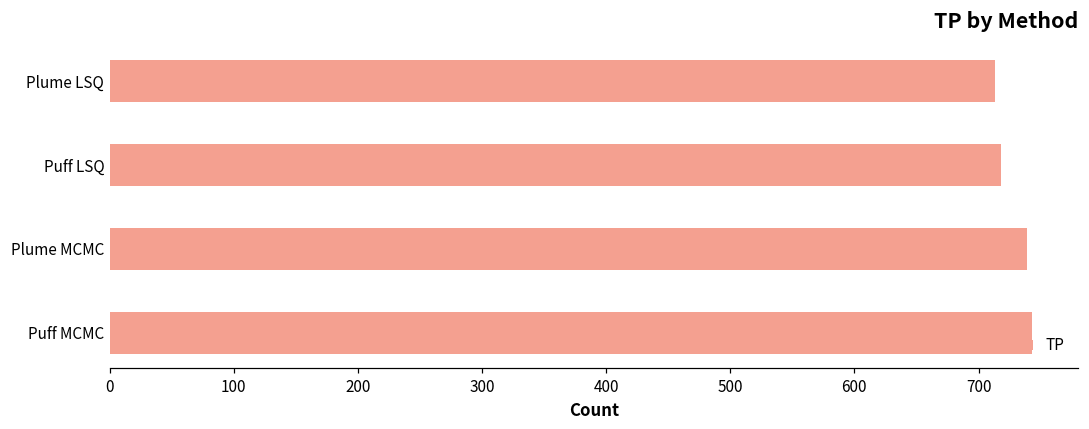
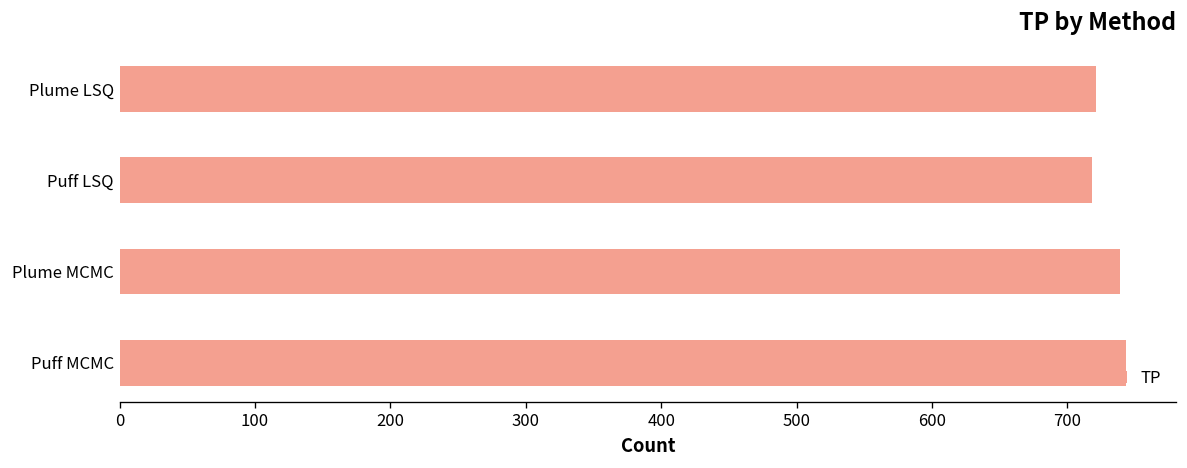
  {
-   "Plume LSQ": 713,
+   "Plume LSQ": 721,
    "Puff LSQ": 718,
    "Plume MCMC": 739,
    "Puff MCMC": 743
  }
